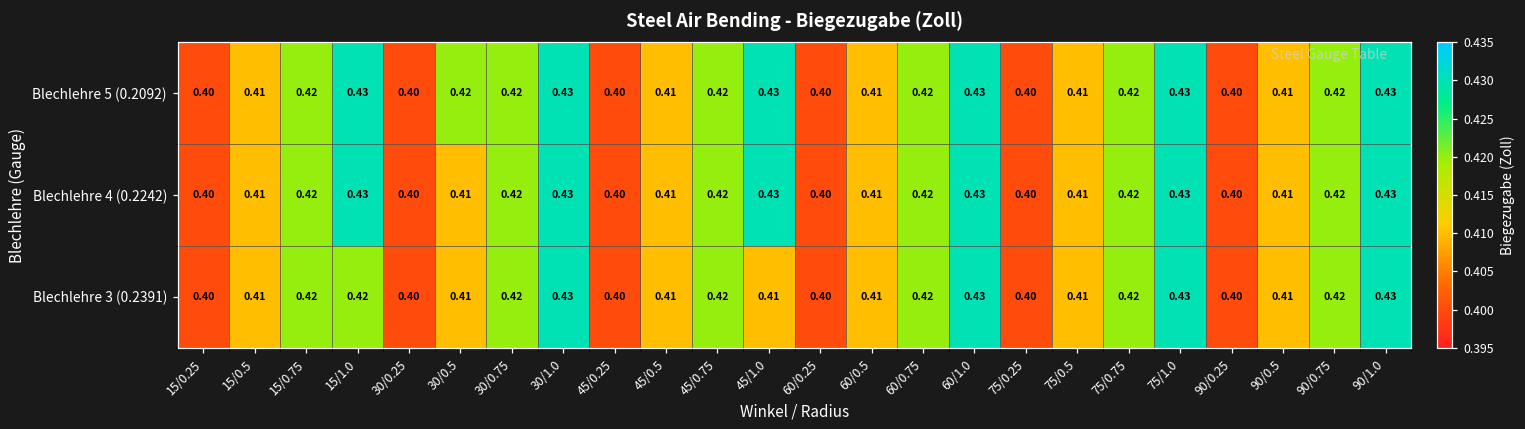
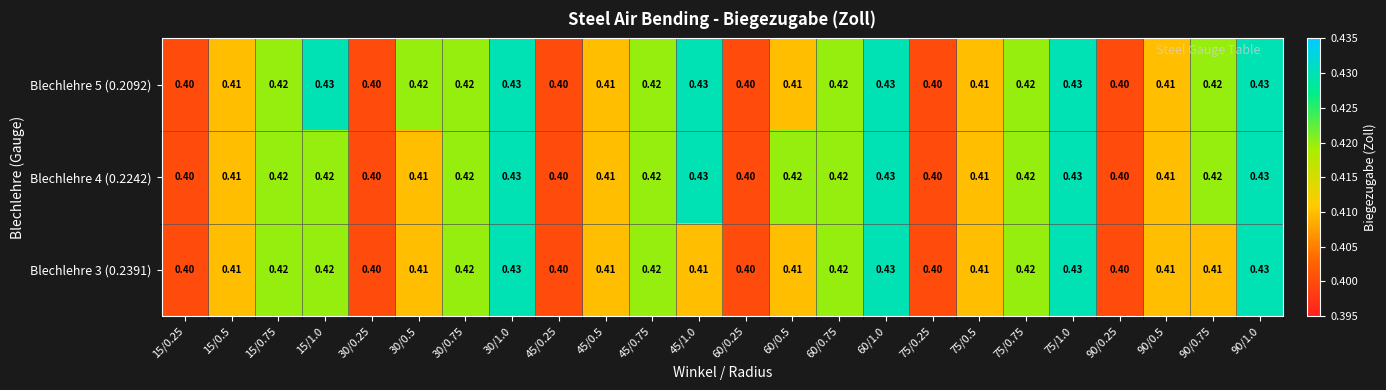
  {
    "Blechlehre 5 (0.2092)": {
      "15/0.25": 0.40,
      "15/0.5": 0.41,
      "15/0.75": 0.42,
      "15/1.0": 0.43,
      "30/0.25": 0.40,
      "30/0.5": 0.42,
      "30/0.75": 0.42,
      "30/1.0": 0.43,
      "45/0.25": 0.40,
      "45/0.5": 0.41,
      "45/0.75": 0.42,
      "45/1.0": 0.43,
      "60/0.25": 0.40,
      "60/0.5": 0.41,
      "60/0.75": 0.42,
      "60/1.0": 0.43,
      "75/0.25": 0.40,
      "75/0.5": 0.41,
      "75/0.75": 0.42,
      "75/1.0": 0.43,
      "90/0.25": 0.40,
      "90/0.5": 0.41,
      "90/1.0": 0.43
    },
    "Blechlehre 4 (0.2242)": {
      "15/0.25": 0.40,
      "15/0.5": 0.41,
      "15/0.75": 0.42,
-     "15/1.0": 0.43,
+     "15/1.0": 0.42,
      "30/0.25": 0.40,
      "30/0.5": 0.41,
      "30/0.75": 0.42,
      "30/1.0": 0.43,
      "45/0.25": 0.40,
      "45/0.5": 0.41,
      "45/0.75": 0.42,
      "45/1.0": 0.43,
      "60/0.25": 0.40,
-     "60/0.5": 0.41,
+     "60/0.5": 0.42,
      "60/0.75": 0.42,
      "60/1.0": 0.43,
      "75/0.25": 0.40,
      "75/0.5": 0.41,
      "75/0.75": 0.42,
      "75/1.0": 0.43,
      "90/0.25": 0.40,
      "90/0.5": 0.41,
      "90/0.75": 0.42,
      "90/1.0": 0.43
    },
    "Blechlehre 3 (0.2391)": {
      "15/0.25": 0.40,
      "15/0.5": 0.41,
      "15/0.75": 0.42,
      "15/1.0": 0.42,
      "30/0.25": 0.40,
      "30/0.5": 0.41,
      "30/0.75": 0.42,
      "30/1.0": 0.43,
      "45/0.25": 0.40,
      "45/0.5": 0.41,
      "45/0.75": 0.42,
      "45/1.0": 0.41,
      "60/0.25": 0.40,
      "60/0.5": 0.41,
      "60/0.75": 0.42,
      "60/1.0": 0.43,
      "75/0.25": 0.40,
      "75/0.5": 0.41,
      "75/0.75": 0.42,
      "75/1.0": 0.43,
      "90/0.25": 0.40,
      "90/0.5": 0.41,
-     "90/0.75": 0.42,
+     "90/0.75": 0.41,
      "90/1.0": 0.43
    }
  }
